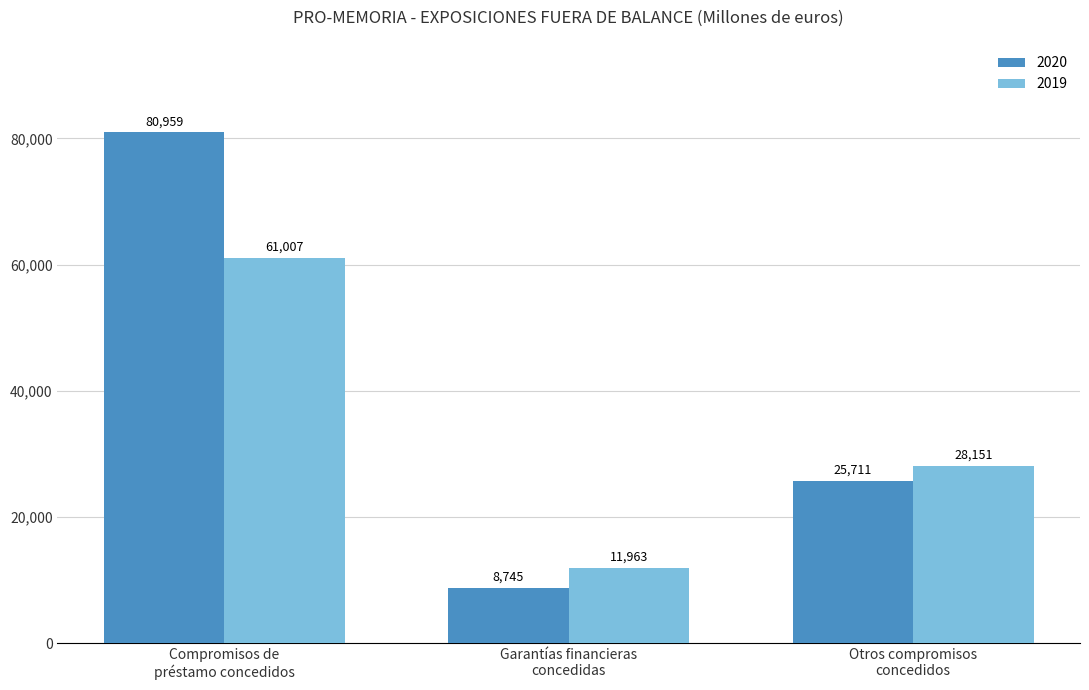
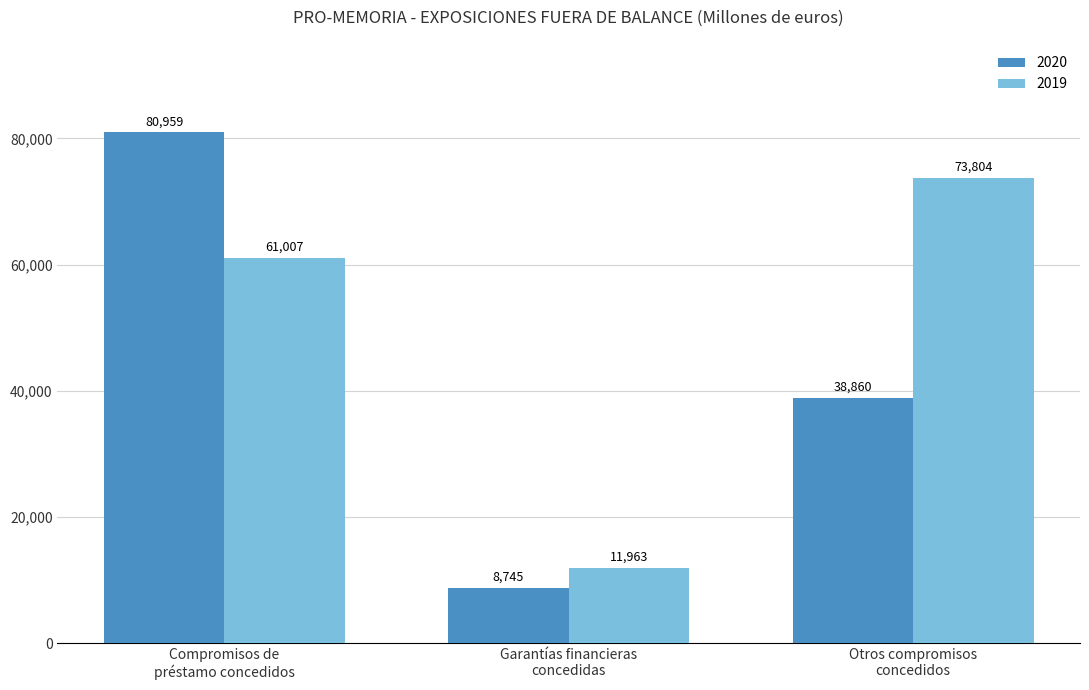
  {
    "2020": {
      "Compromisos de préstamo concedidos": "80,959",
      "Garantías financieras concedidas": "8,745",
-     "Otros compromisos concedidos": "25,711"
+     "Otros compromisos concedidos": "38,860"
    },
    "2019": {
      "Compromisos de préstamo concedidos": "61,007",
      "Garantías financieras concedidas": "11,963",
-     "Otros compromisos concedidos": "28,151"
+     "Otros compromisos concedidos": "73,804"
    }
  }
